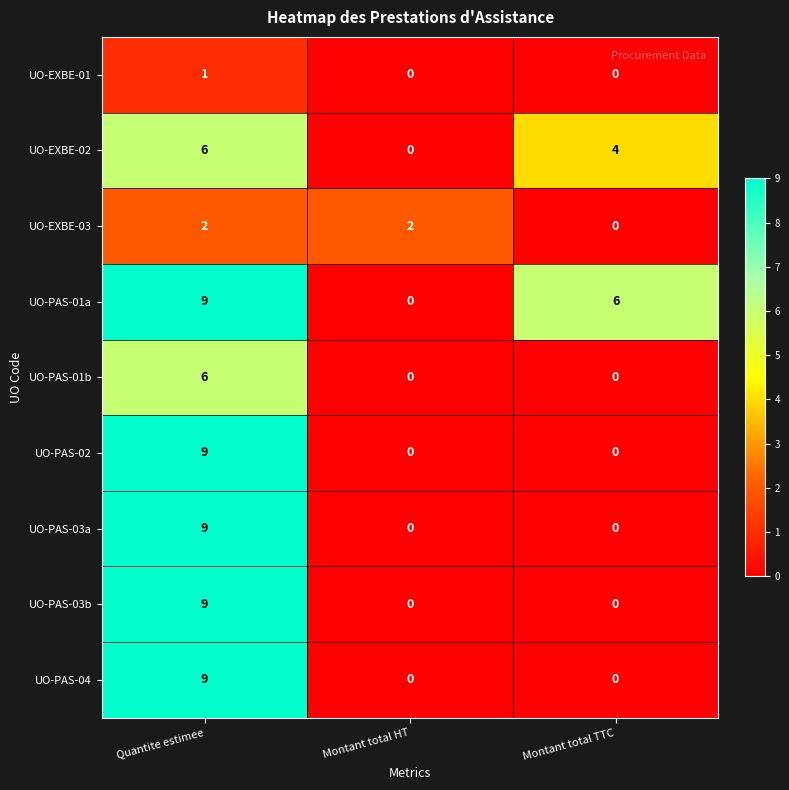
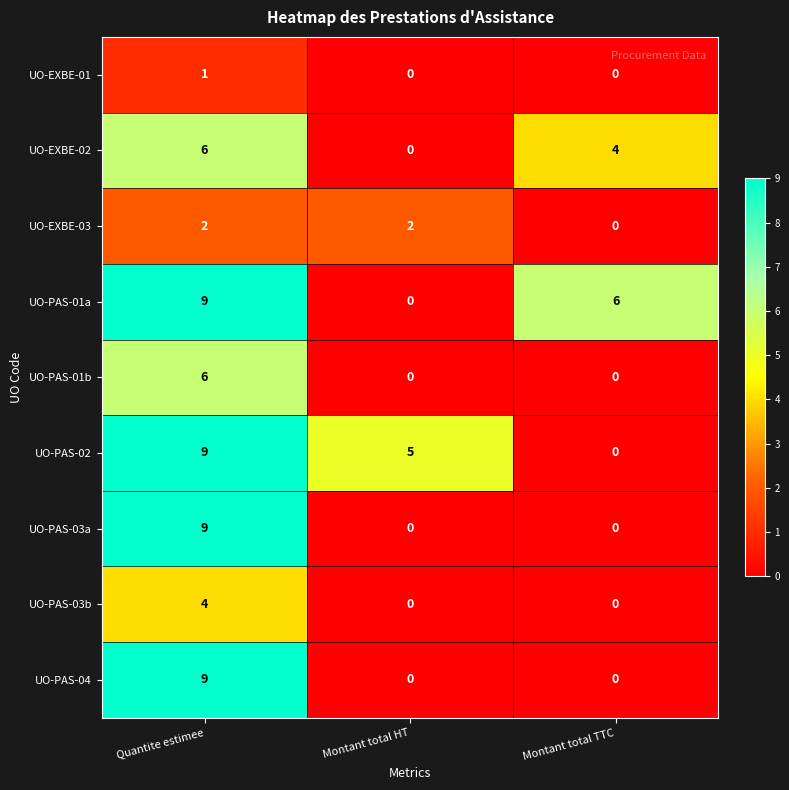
  {
    "UO-EXBE-01": {
      "Quantite estimee": 1,
      "Montant total HT": 0
    },
    "UO-EXBE-02": {
      "Quantite estimee": 6,
      "Montant total HT": 0,
      "Montant total TTC": 4
    },
    "UO-EXBE-03": {
      "Quantite estimee": 2,
      "Montant total HT": 2,
      "Montant total TTC": 0
    },
    "UO-PAS-01a": {
      "Quantite estimee": 9,
      "Montant total HT": 0,
      "Montant total TTC": 6
    },
    "UO-PAS-01b": {
      "Quantite estimee": 6,
      "Montant total HT": 0,
      "Montant total TTC": 0
    },
    "UO-PAS-02": {
      "Quantite estimee": 9,
-     "Montant total HT": 0,
+     "Montant total HT": 5,
      "Montant total TTC": 0
    },
    "UO-PAS-03a": {
      "Quantite estimee": 9,
      "Montant total HT": 0,
      "Montant total TTC": 0
    },
    "UO-PAS-03b": {
-     "Quantite estimee": 9,
+     "Quantite estimee": 4,
      "Montant total HT": 0,
      "Montant total TTC": 0
    },
    "UO-PAS-04": {
      "Quantite estimee": 9,
      "Montant total HT": 0,
      "Montant total TTC": 0
    }
  }
